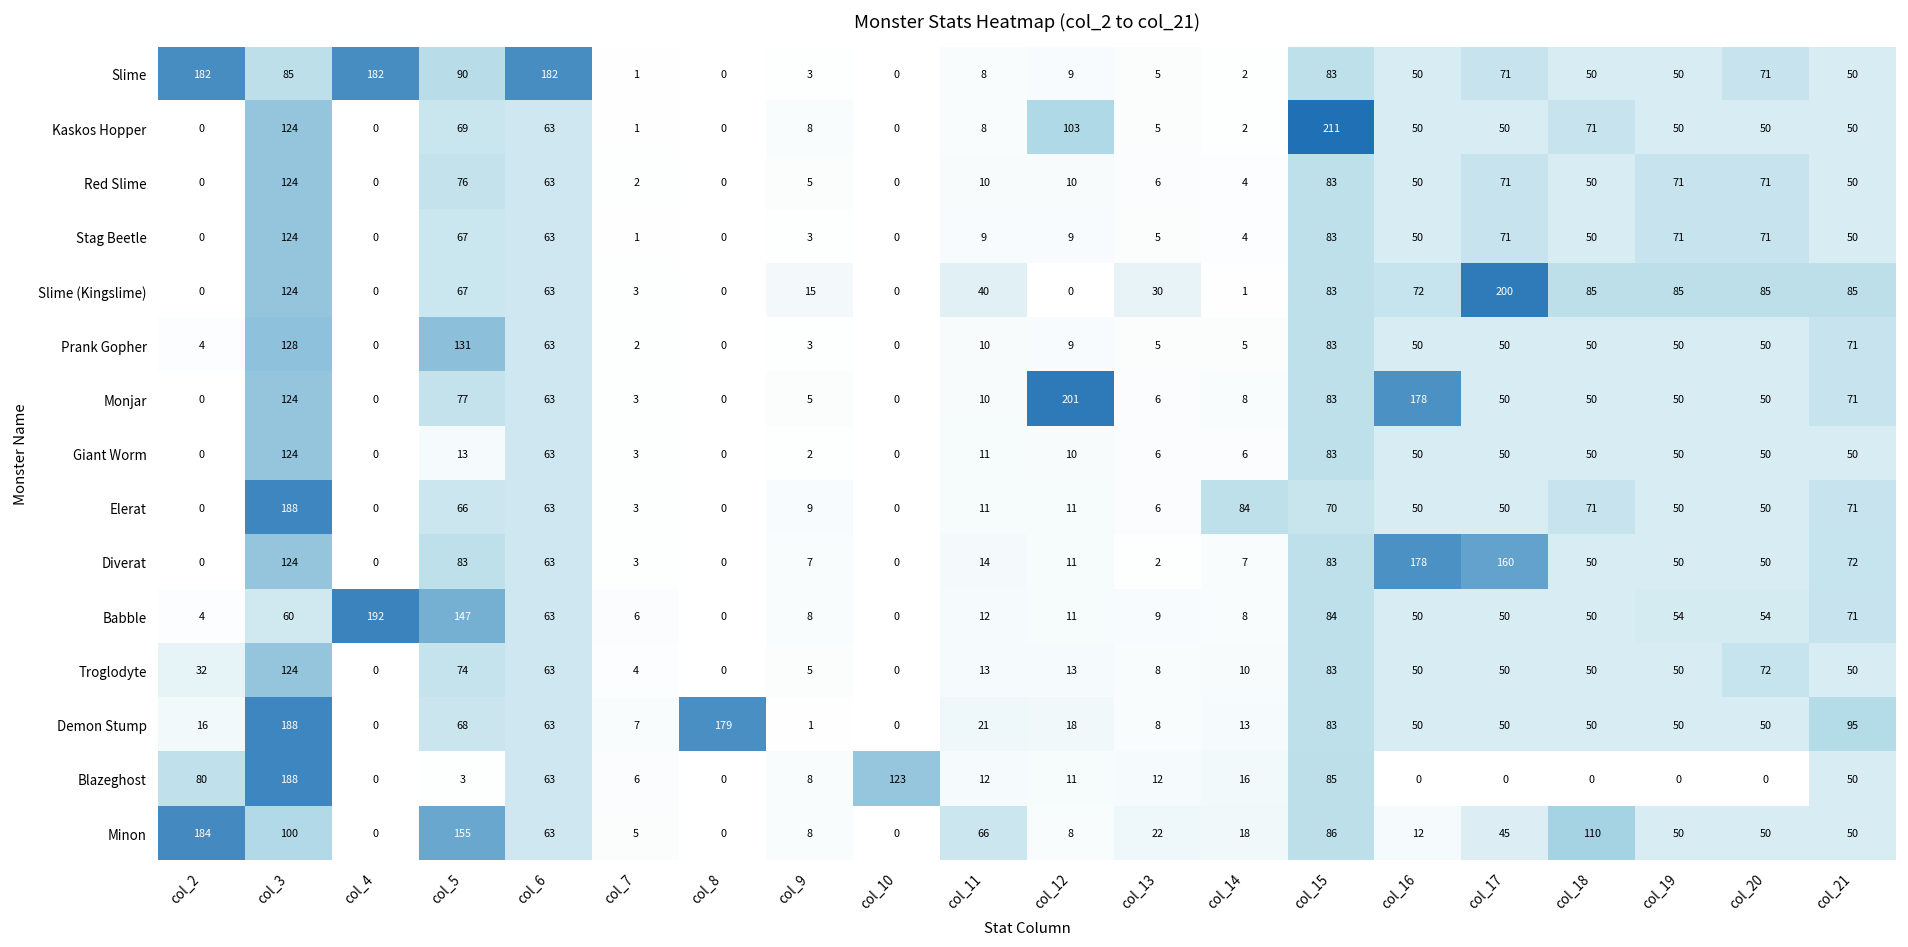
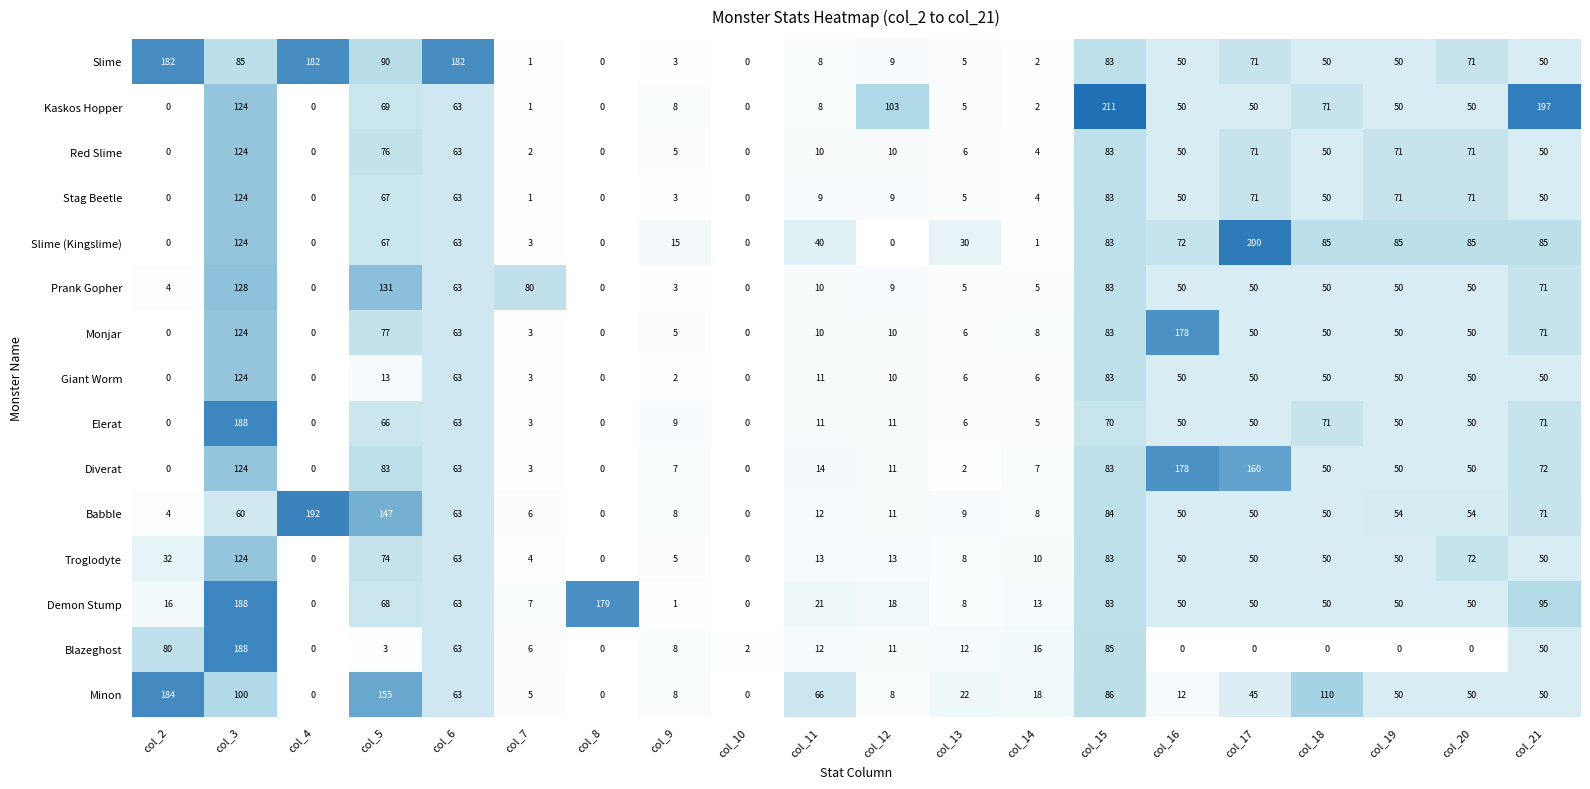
  {
    "Kaskos Hopper": {
      "col_2": 0,
      "col_3": 124,
      "col_4": 0,
      "col_5": 69,
      "col_6": 63,
      "col_7": 1,
      "col_8": 0,
      "col_9": 8,
      "col_10": 0,
      "col_11": 8,
      "col_12": 103,
      "col_13": 5,
      "col_14": 2,
      "col_15": 211,
      "col_16": 50,
      "col_17": 50,
      "col_18": 71,
      "col_19": 50,
      "col_20": 50,
-     "col_21": 50
+     "col_21": 197
    },
    "Prank Gopher": {
      "col_2": 4,
      "col_3": 128,
      "col_4": 0,
      "col_5": 131,
      "col_6": 63,
-     "col_7": 2,
+     "col_7": 80,
      "col_8": 0,
      "col_9": 3,
      "col_10": 0,
      "col_11": 10,
      "col_12": 9,
      "col_13": 5,
      "col_14": 5,
      "col_15": 83,
      "col_16": 50,
      "col_17": 50,
      "col_18": 50,
      "col_19": 50,
      "col_20": 50,
      "col_21": 71
    },
    "Monjar": {
      "col_2": 0,
      "col_3": 124,
      "col_4": 0,
      "col_5": 77,
      "col_6": 63,
      "col_7": 3,
      "col_8": 0,
      "col_9": 5,
      "col_10": 0,
      "col_11": 10,
-     "col_12": 201,
+     "col_12": 10,
      "col_13": 6,
      "col_14": 8,
      "col_15": 83,
      "col_16": 178,
      "col_17": 50,
      "col_18": 50,
      "col_19": 50,
      "col_20": 50,
      "col_21": 71
    },
    "Elerat": {
      "col_2": 0,
      "col_3": 188,
      "col_4": 0,
      "col_5": 66,
      "col_6": 63,
      "col_7": 3,
      "col_8": 0,
      "col_9": 9,
      "col_10": 0,
      "col_11": 11,
      "col_12": 11,
      "col_13": 6,
-     "col_14": 84,
+     "col_14": 5,
      "col_15": 70,
      "col_16": 50,
      "col_17": 50,
      "col_18": 71,
      "col_19": 50,
      "col_20": 50,
      "col_21": 71
    },
    "Blazeghost": {
      "col_2": 80,
      "col_3": 188,
      "col_4": 0,
      "col_5": 3,
      "col_6": 63,
      "col_7": 6,
      "col_8": 0,
      "col_9": 8,
-     "col_10": 123,
+     "col_10": 2,
      "col_11": 12,
      "col_12": 11,
      "col_13": 12,
      "col_14": 16,
      "col_15": 85,
      "col_16": 0,
      "col_17": 0,
      "col_18": 0,
      "col_19": 0,
      "col_20": 0,
      "col_21": 50
    }
  }
